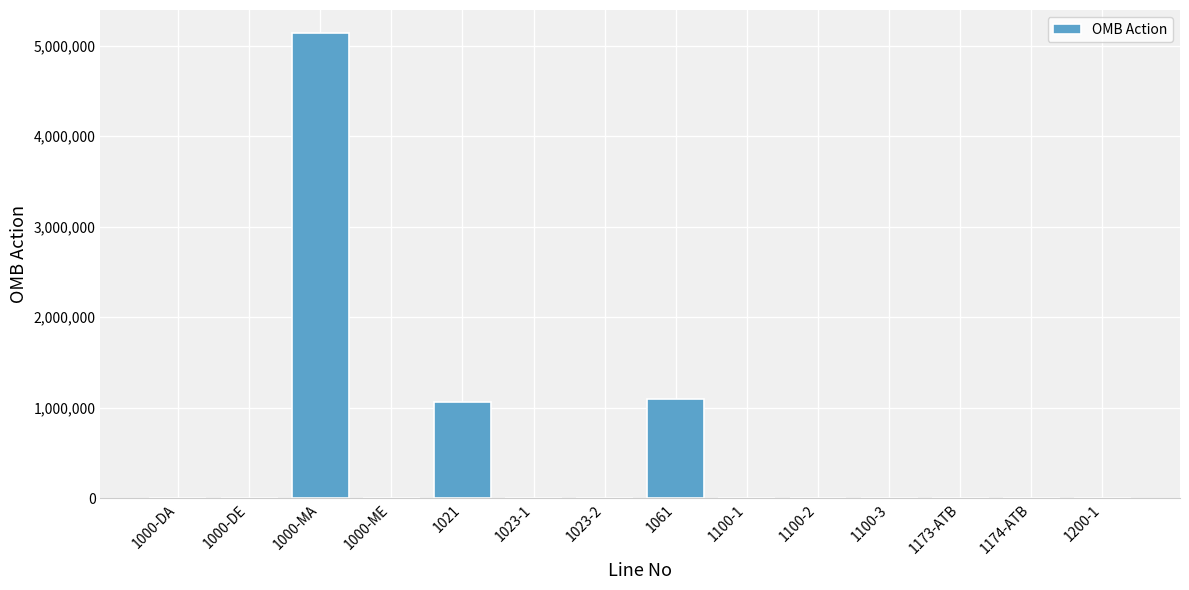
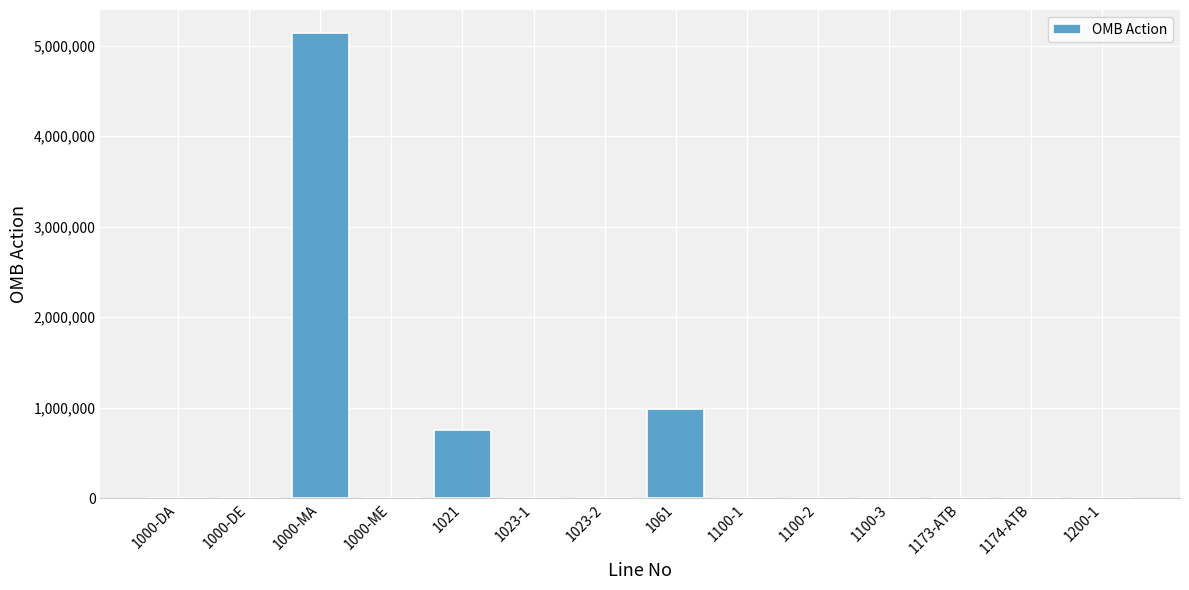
  {
    "1000-DA": "0",
    "1000-DE": "0",
    "1000-MA": "5,100,000",
    "1000-ME": "0",
-   "1021": "1,100,000",
+   "1021": "800,000",
    "1023-1": "0",
    "1023-2": "0",
-   "1061": "1,100,000",
+   "1061": "1,000,000",
    "1100-1": "0",
    "1100-2": "0",
    "1100-3": "0",
    "1173-ATB": "0",
    "1174-ATB": "0",
    "1200-1": "0"
  }
